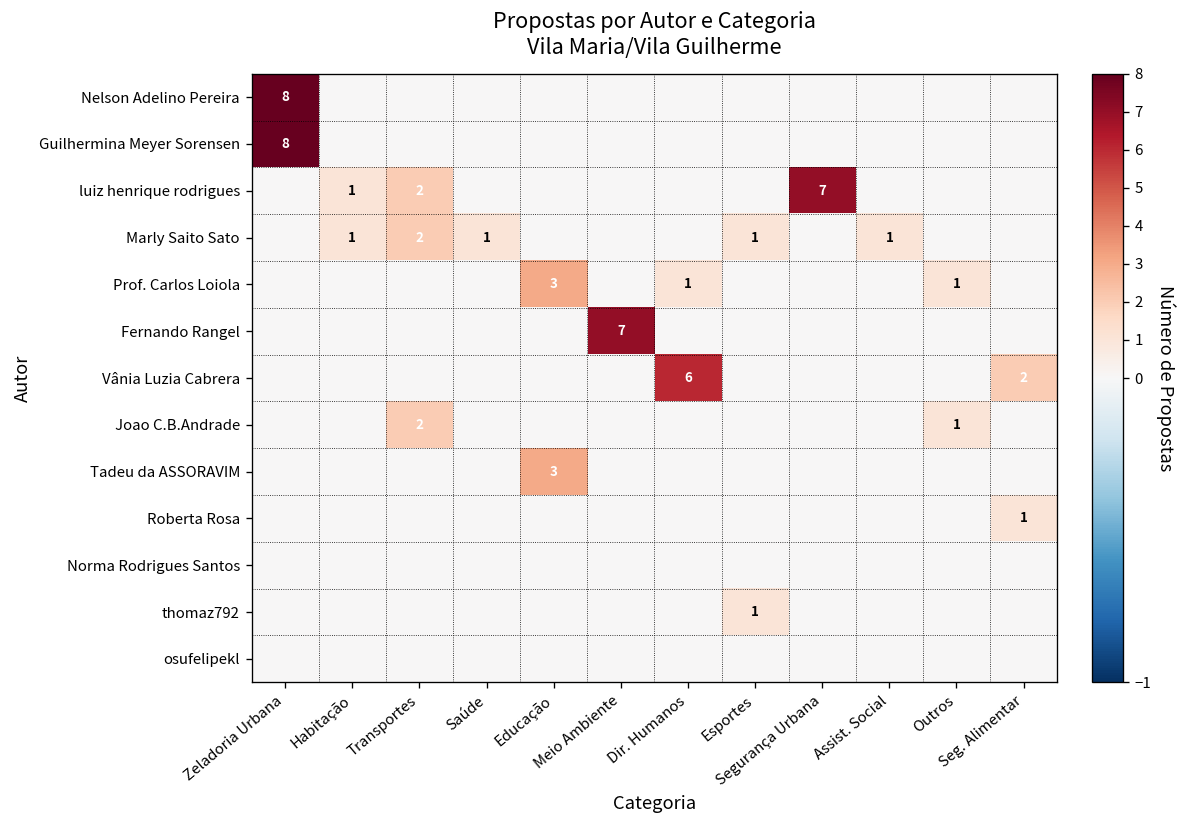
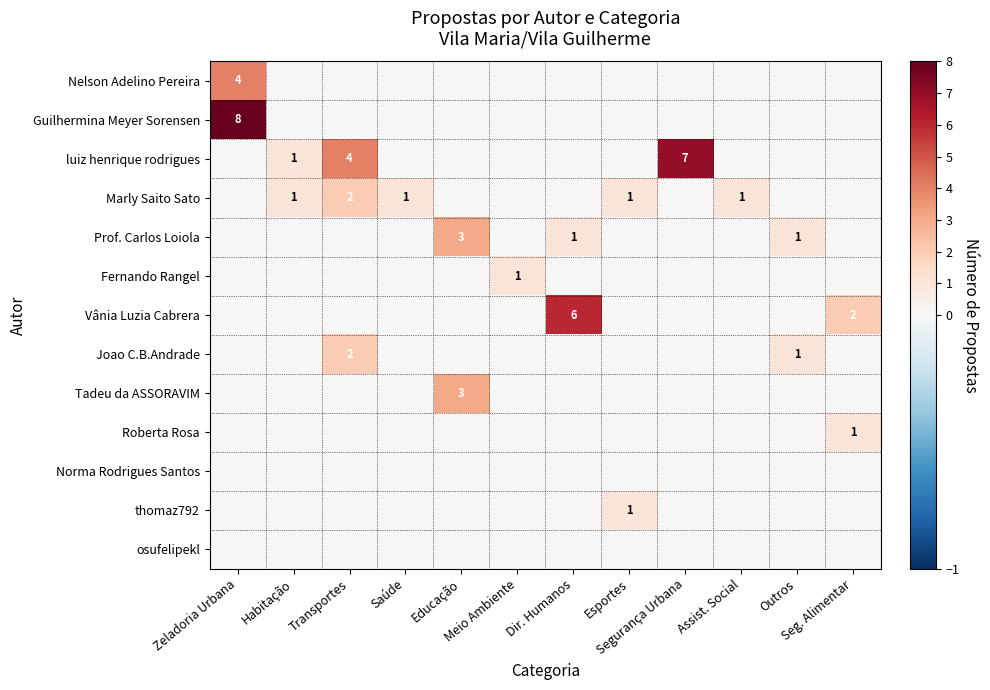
  {
    "Nelson Adelino Pereira": {
-     "Zeladoria Urbana": 8
+     "Zeladoria Urbana": 4
    },
    "Guilhermina Meyer Sorensen": {
      "Zeladoria Urbana": 8
    },
    "luiz henrique rodrigues": {
      "Habitação": 1,
-     "Transportes": 2,
+     "Transportes": 4,
      "Segurança Urbana": 7
    },
    "Marly Saito Sato": {
      "Habitação": 1,
      "Transportes": 2,
      "Saúde": 1,
      "Esportes": 1,
      "Assist. Social": 1
    },
    "Prof. Carlos Loiola": {
      "Educação": 3,
      "Dir. Humanos": 1,
      "Outros": 1
    },
    "Fernando Rangel": {
-     "Meio Ambiente": 7
+     "Meio Ambiente": 1
    },
    "Vânia Luzia Cabrera": {
      "Dir. Humanos": 6,
      "Seg. Alimentar": 2
    },
    "Joao C.B.Andrade": {
      "Transportes": 2,
      "Outros": 1
    },
    "Tadeu da ASSORAVIM": {
      "Educação": 3
    },
    "Roberta Rosa": {
      "Seg. Alimentar": 1
    },
    "thomaz792": {
      "Esportes": 1
    }
  }
